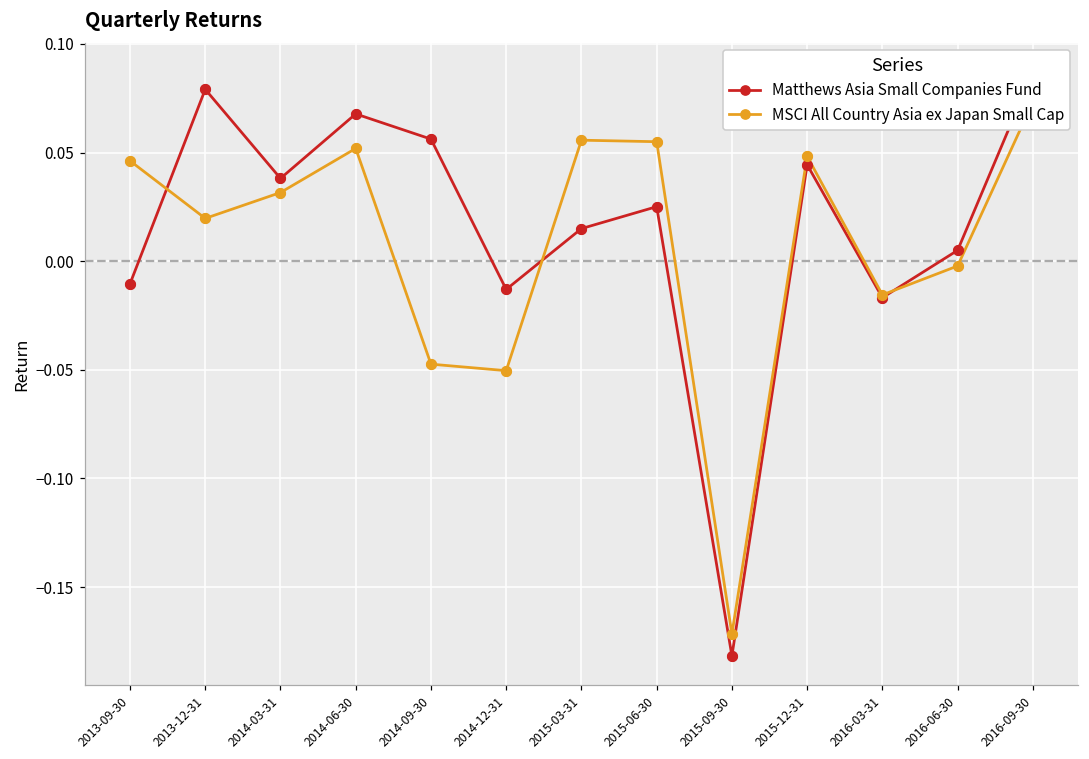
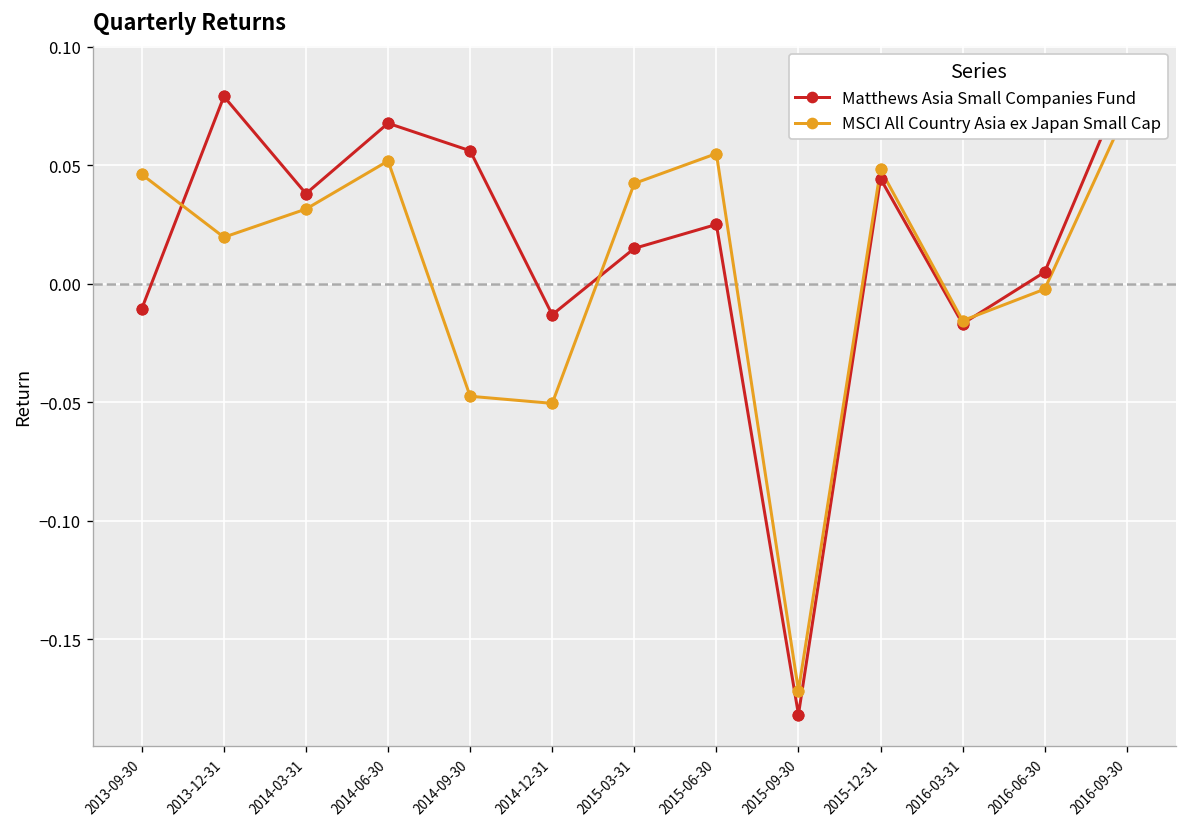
  {
    "Matthews Asia Small Companies Fund": {
      "2013-09-30": -0.010,
      "2013-12-31": 0.079,
      "2014-03-31": 0.038,
      "2014-06-30": 0.068,
      "2014-09-30": 0.056,
      "2014-12-31": -0.013,
      "2015-03-31": 0.015,
      "2015-06-30": 0.025,
      "2015-09-30": -0.182,
      "2015-12-31": 0.044,
      "2016-06-30": 0.005
    },
    "MSCI All Country Asia ex Japan Small Cap": {
      "2013-09-30": 0.046,
      "2013-12-31": 0.020,
      "2014-03-31": 0.032,
      "2014-06-30": 0.052,
      "2014-09-30": -0.047,
      "2014-12-31": -0.050,
-     "2015-03-31": 0.056,
+     "2015-03-31": 0.042,
      "2015-06-30": 0.055,
      "2015-09-30": -0.172,
      "2015-12-31": 0.048,
      "2016-06-30": -0.002
    }
  }
